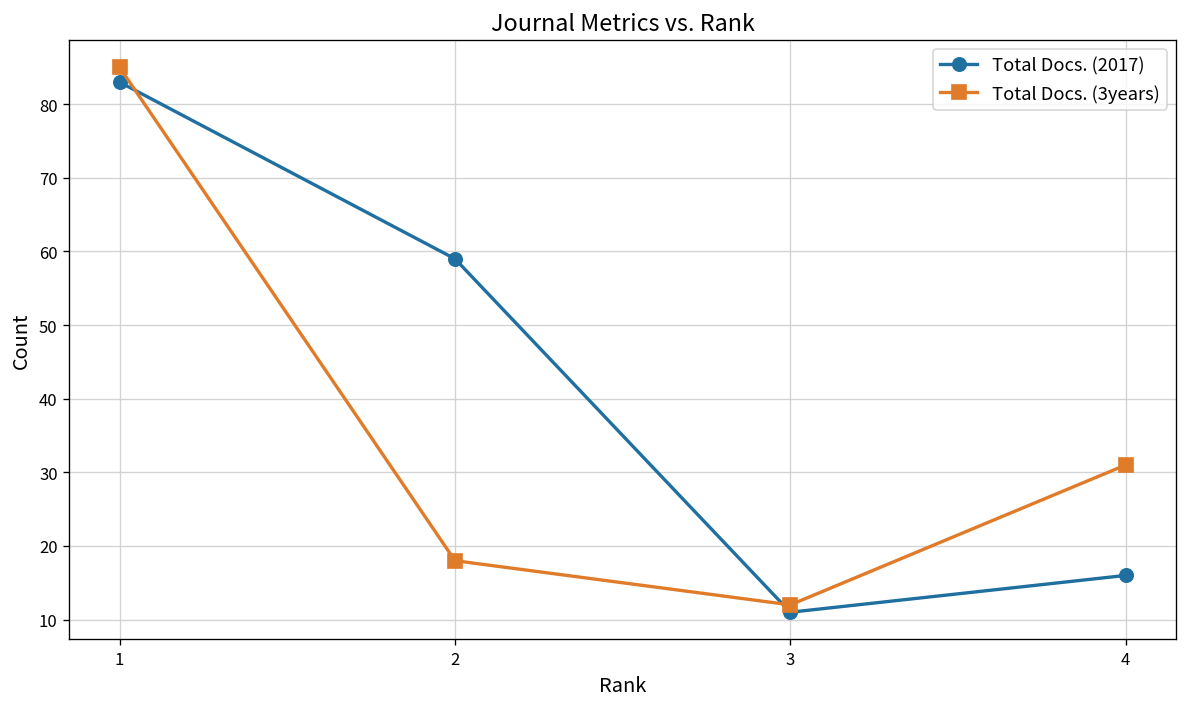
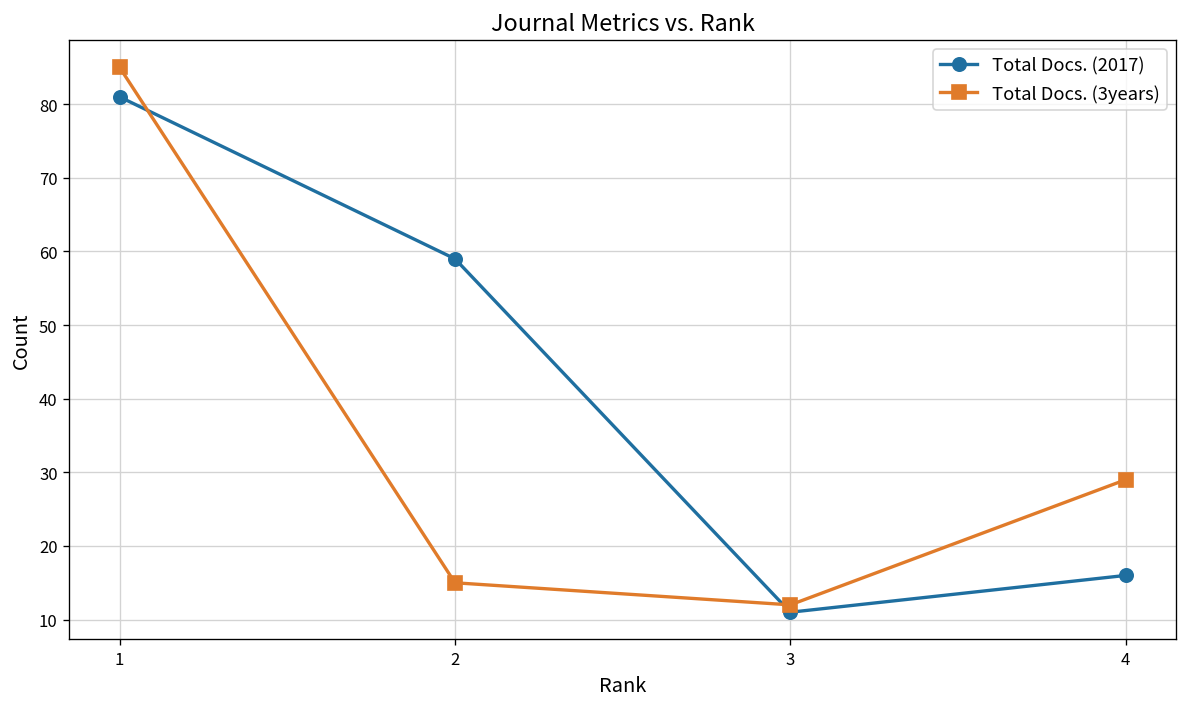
  {
    "Total Docs. (2017)": {
-     "1": 83,
+     "1": 81,
      "2": 59,
      "3": 11,
      "4": 16
    },
    "Total Docs. (3years)": {
      "1": 85,
-     "2": 18,
+     "2": 15,
      "3": 12,
-     "4": 31
+     "4": 29
    }
  }
